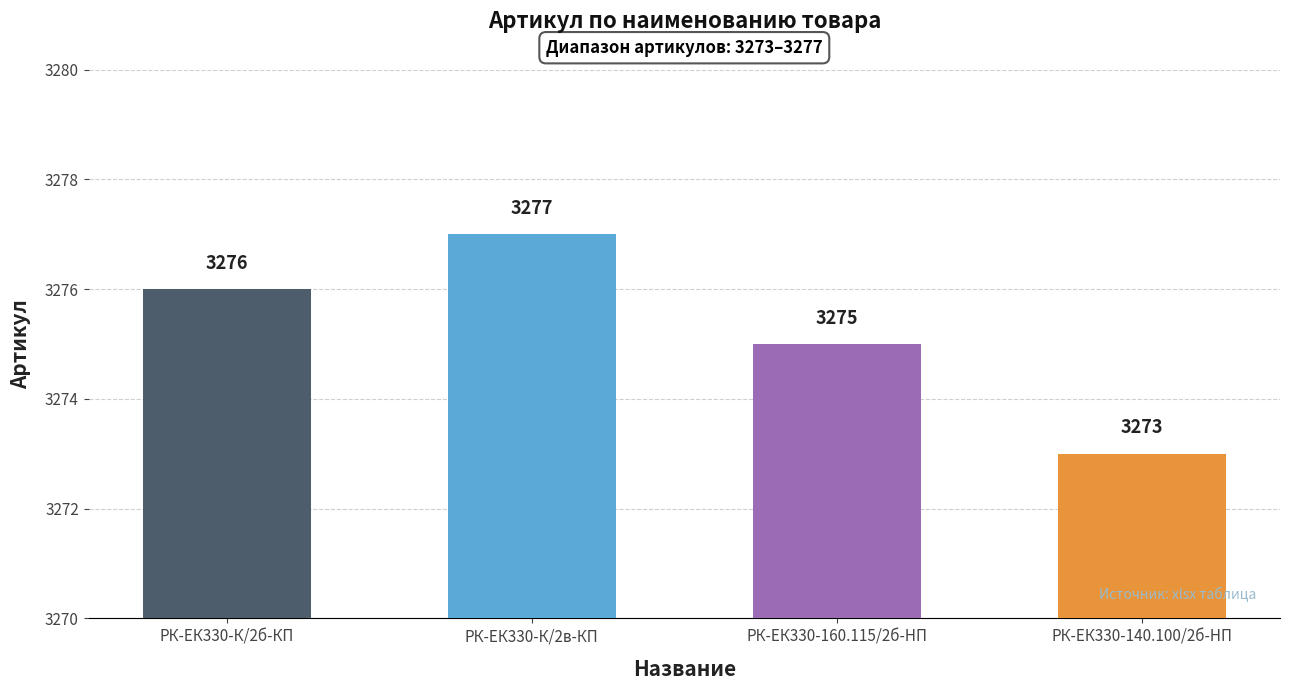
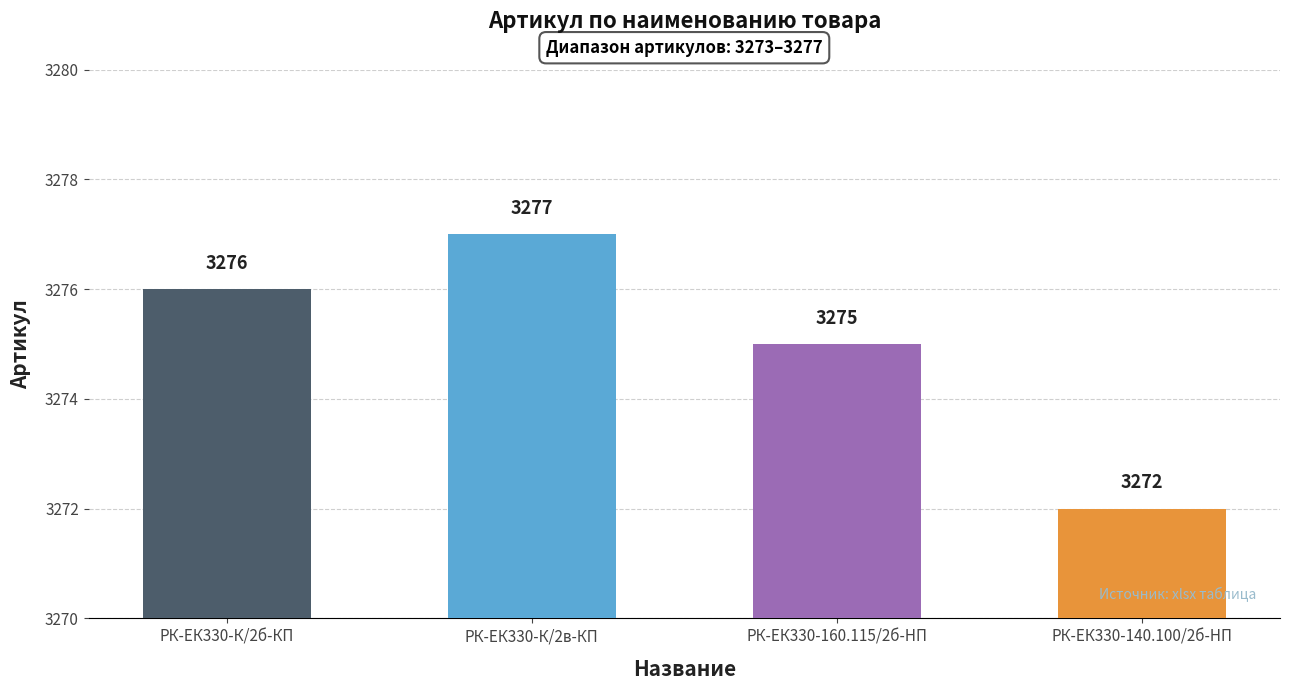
  {
    "РК-ЕК330-К/2б-КП": 3276,
    "РК-ЕК330-К/2в-КП": 3277,
    "РК-ЕК330-160.115/2б-HП": 3275,
-   "РК-ЕК330-140.100/2б-HП": 3273
+   "РК-ЕК330-140.100/2б-HП": 3272
  }
